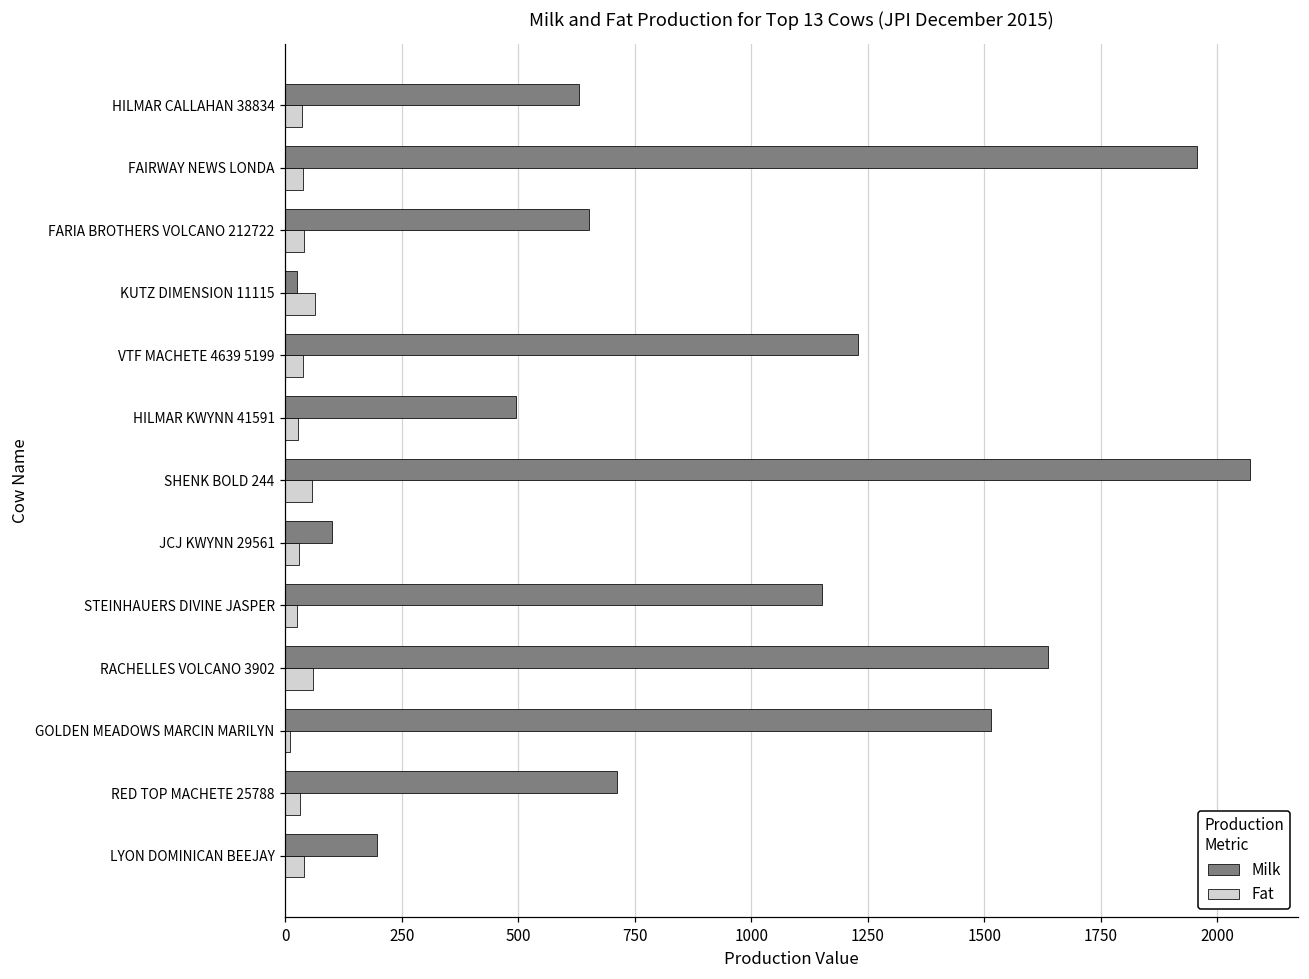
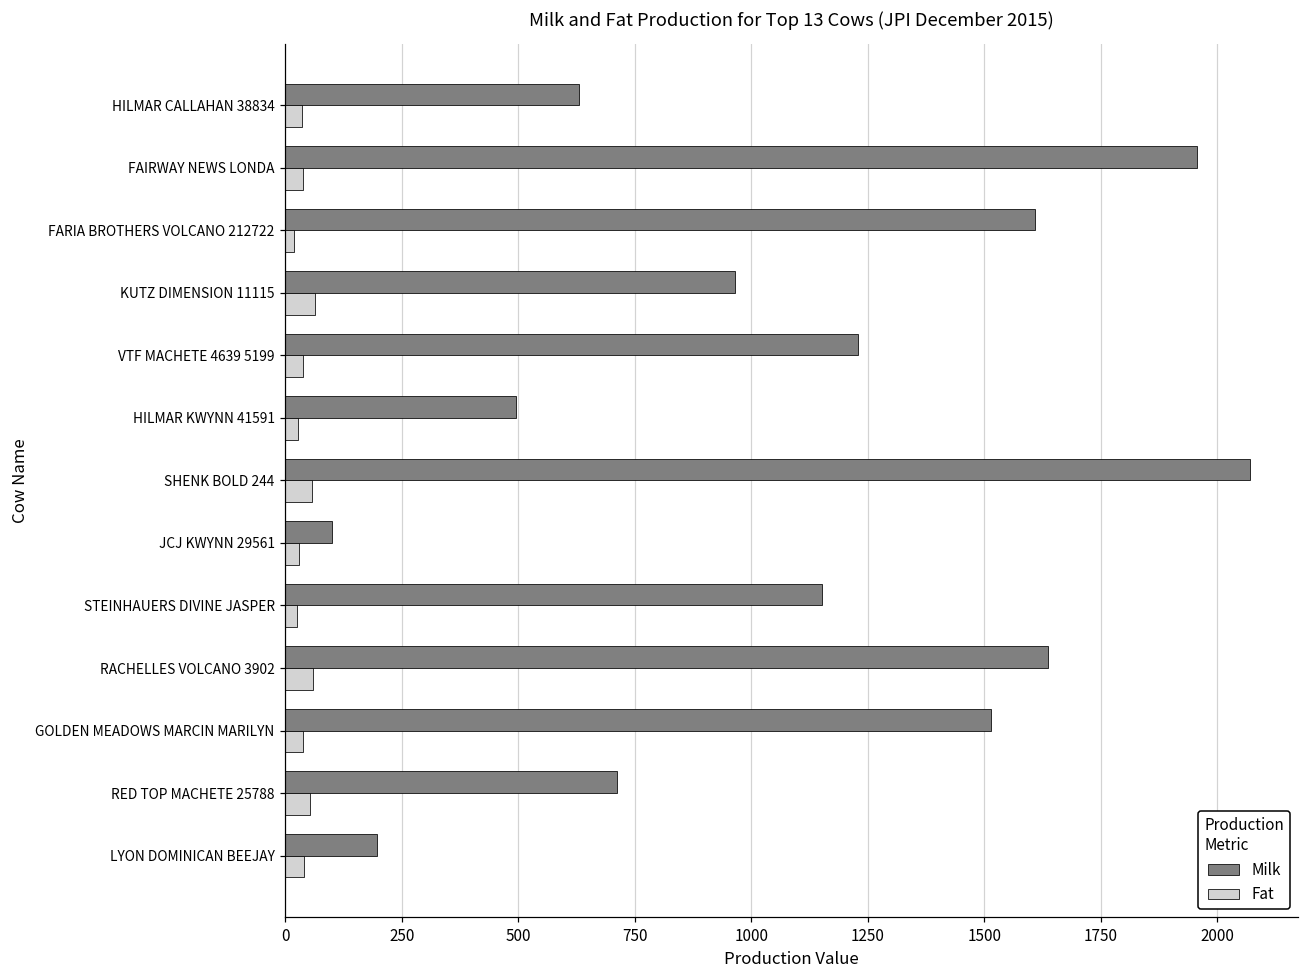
  {
    "Milk": {
      "HILMAR CALLAHAN 38834": 630,
      "FAIRWAY NEWS LONDA": 1960,
-     "FARIA BROTHERS VOLCANO 212722": 650,
-     "KUTZ DIMENSION 11115": 30,
+     "FARIA BROTHERS VOLCANO 212722": 1610,
+     "KUTZ DIMENSION 11115": 970,
      "VTF MACHETE 4639 5199": 1230,
      "HILMAR KWYNN 41591": 500,
      "SHENK BOLD 244": 2070,
      "JCJ KWYNN 29561": 100,
      "STEINHAUERS DIVINE JASPER": 1150,
      "RACHELLES VOLCANO 3902": 1640,
      "GOLDEN MEADOWS MARCIN MARILYN": 1510,
      "RED TOP MACHETE 25788": 710,
      "LYON DOMINICAN BEEJAY": 200
    },
    "Fat": {
      "HILMAR CALLAHAN 38834": 40,
      "FAIRWAY NEWS LONDA": 40,
-     "FARIA BROTHERS VOLCANO 212722": 40,
+     "FARIA BROTHERS VOLCANO 212722": 20,
      "KUTZ DIMENSION 11115": 60,
      "VTF MACHETE 4639 5199": 40,
      "HILMAR KWYNN 41591": 30,
      "SHENK BOLD 244": 60,
      "JCJ KWYNN 29561": 30,
      "STEINHAUERS DIVINE JASPER": 20,
      "RACHELLES VOLCANO 3902": 60,
-     "GOLDEN MEADOWS MARCIN MARILYN": 10,
-     "RED TOP MACHETE 25788": 30,
+     "GOLDEN MEADOWS MARCIN MARILYN": 40,
+     "RED TOP MACHETE 25788": 50,
      "LYON DOMINICAN BEEJAY": 40
    }
  }
